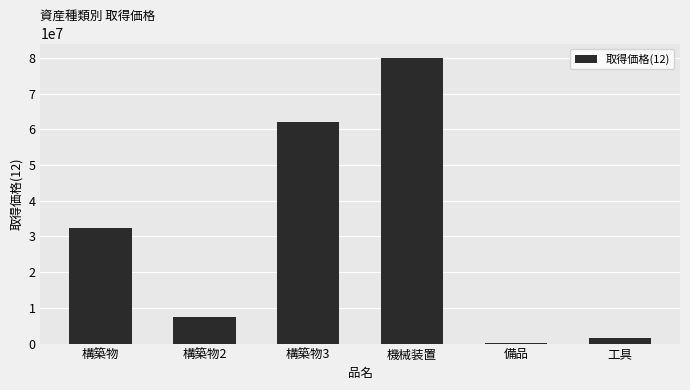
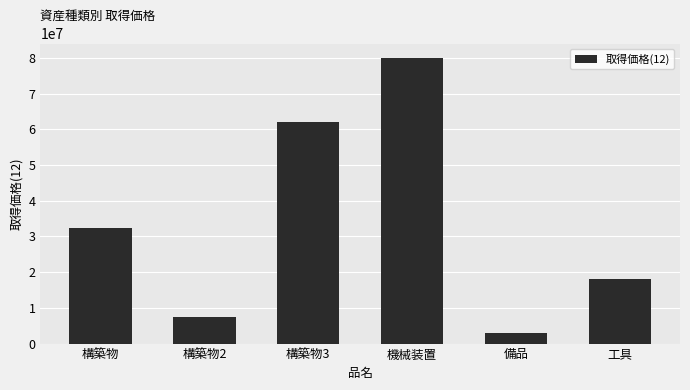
  {
    "構築物": 32000000,
    "構築物2": 8000000,
    "構築物3": 62000000,
    "機械装置": 80000000,
-   "備品": 0,
-   "工具": 2000000
+   "備品": 3000000,
+   "工具": 18000000
  }
